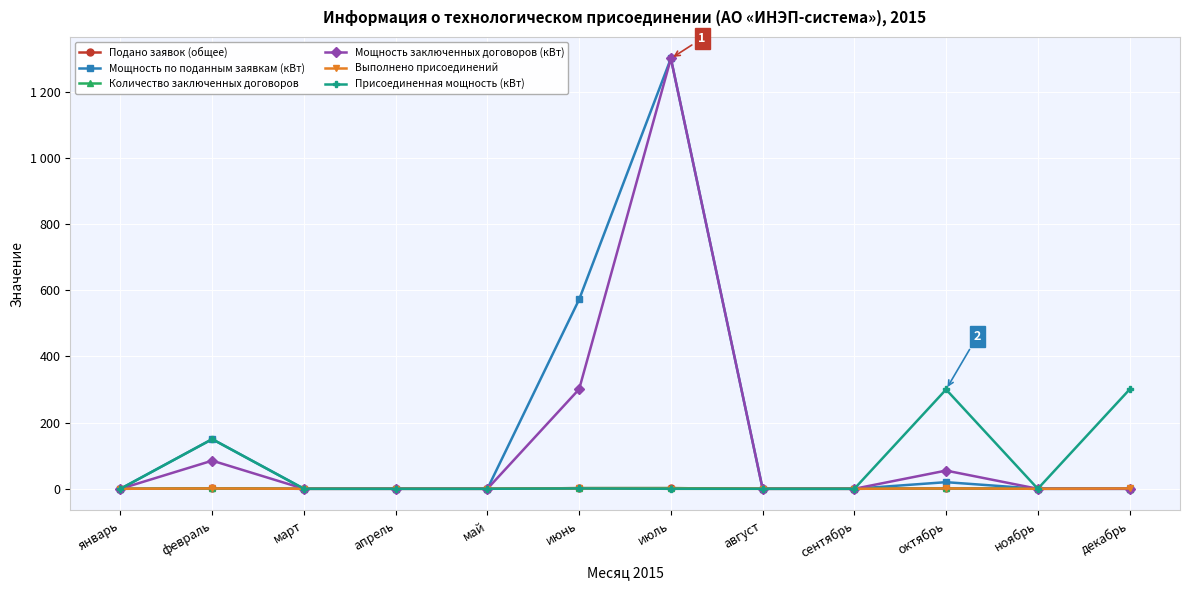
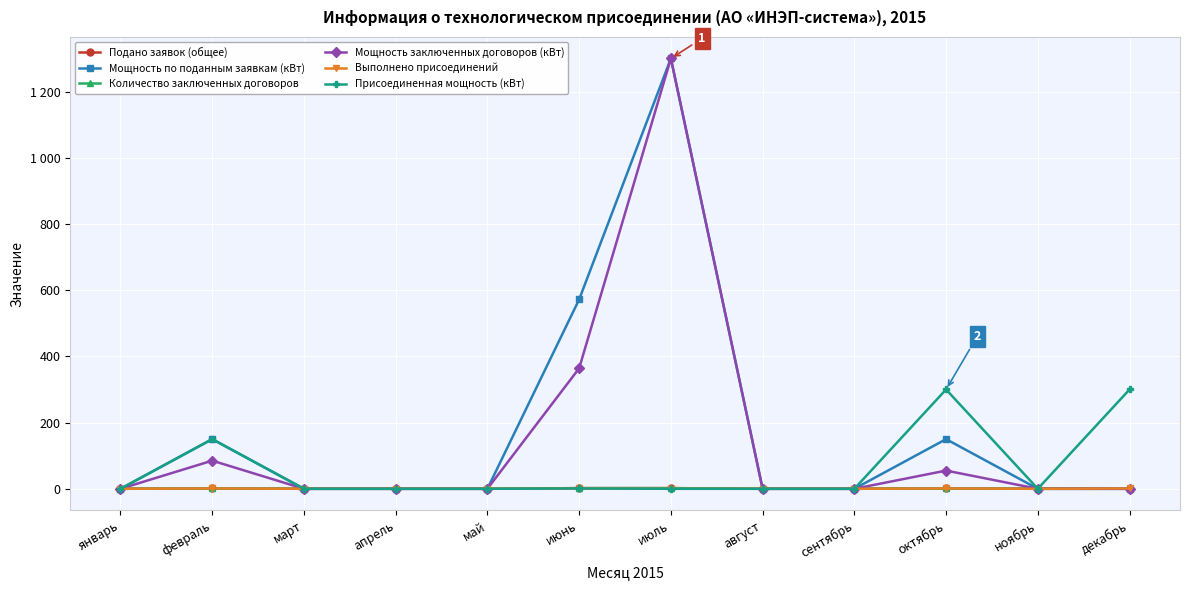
  {
    "Мощность по поданным заявкам (кВт)": {
      "июнь": 570,
-     "октябрь": 20
+     "октябрь": 150
    },
    "Мощность заключенных договоров (кВт)": {
      "февраль": 90,
-     "июнь": 300,
+     "июнь": 360,
      "октябрь": 60
    }
  }
